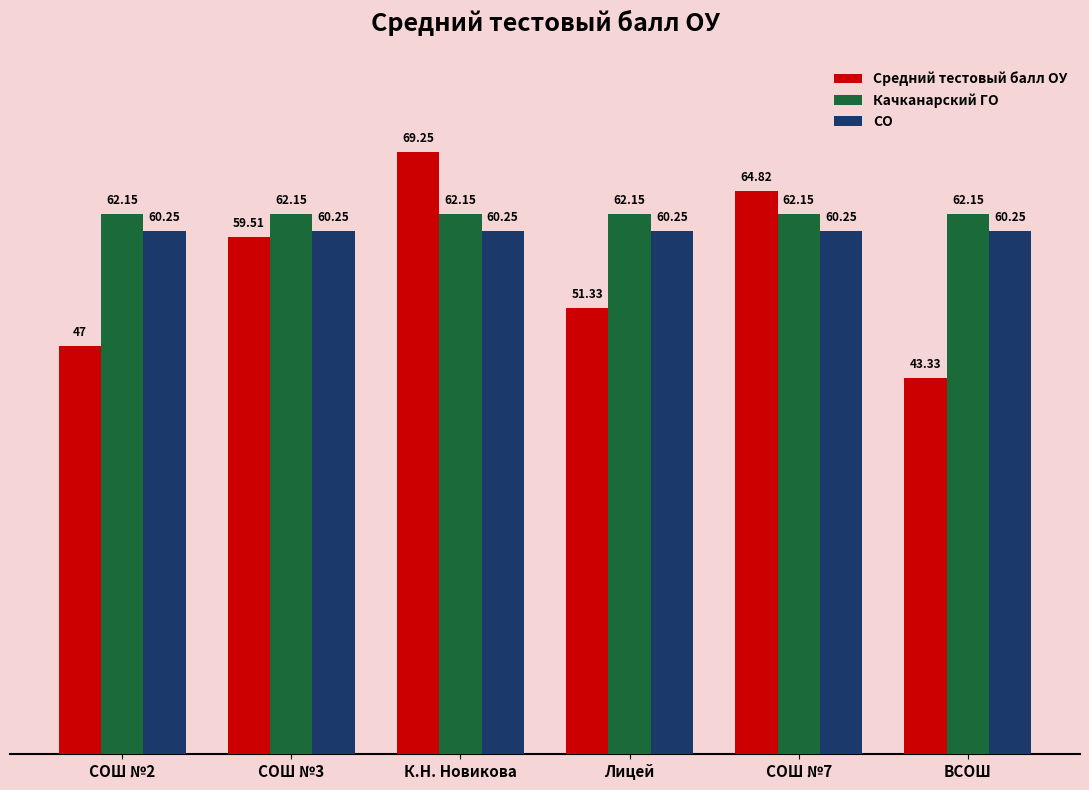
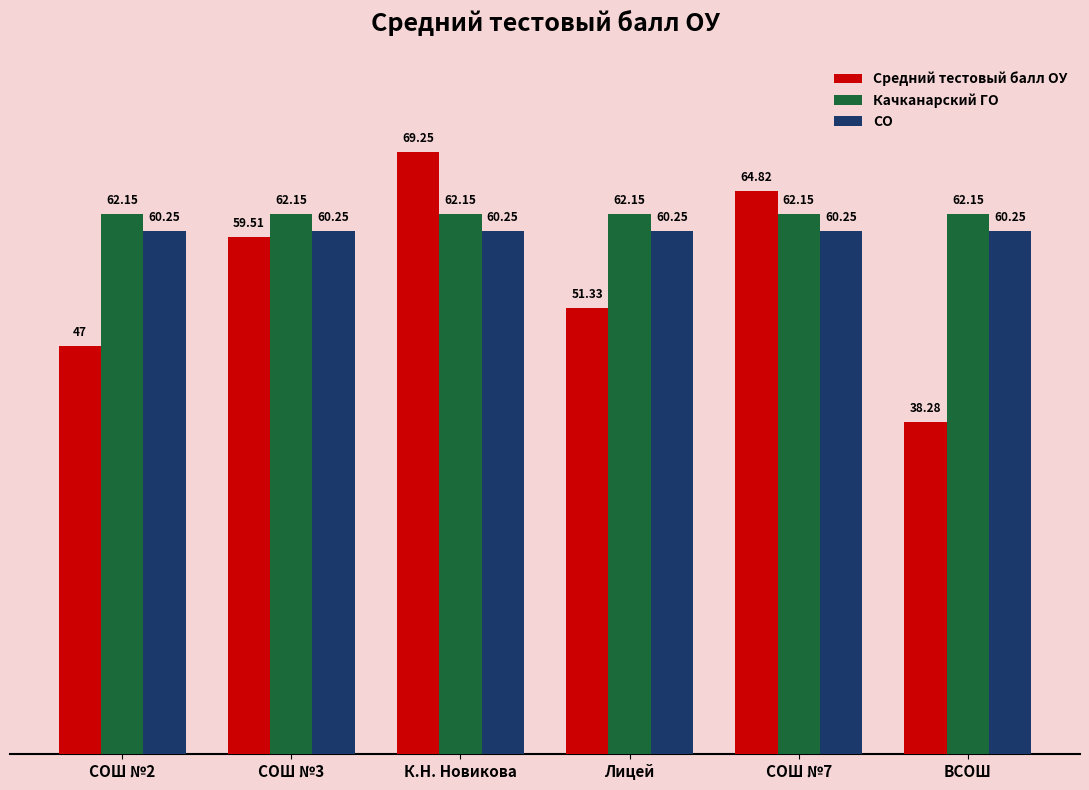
  {
    "Средний тестовый балл ОУ": {
      "СОШ №2": 47,
      "СОШ №3": 59.51,
      "К.Н. Новикова": 69.25,
      "Лицей": 51.33,
      "СОШ №7": 64.82,
-     "ВСОШ": 43.33
+     "ВСОШ": 38.28
    },
    "Качканарский ГО": {
      "СОШ №2": 62.15,
      "СОШ №3": 62.15,
      "К.Н. Новикова": 62.15,
      "Лицей": 62.15,
      "СОШ №7": 62.15,
      "ВСОШ": 62.15
    },
    "СО": {
      "СОШ №2": 60.25,
      "СОШ №3": 60.25,
      "К.Н. Новикова": 60.25,
      "Лицей": 60.25,
      "СОШ №7": 60.25,
      "ВСОШ": 60.25
    }
  }
